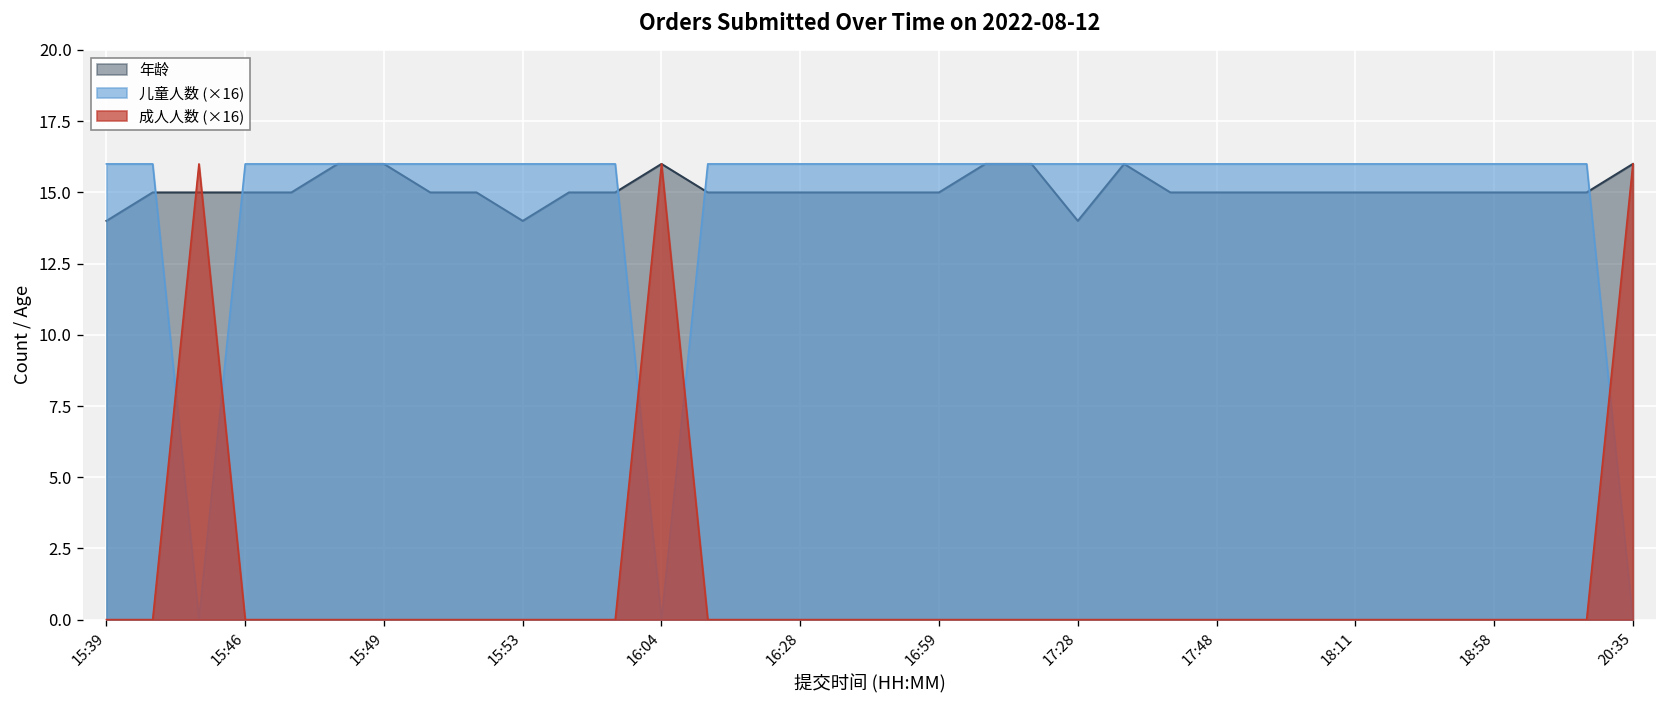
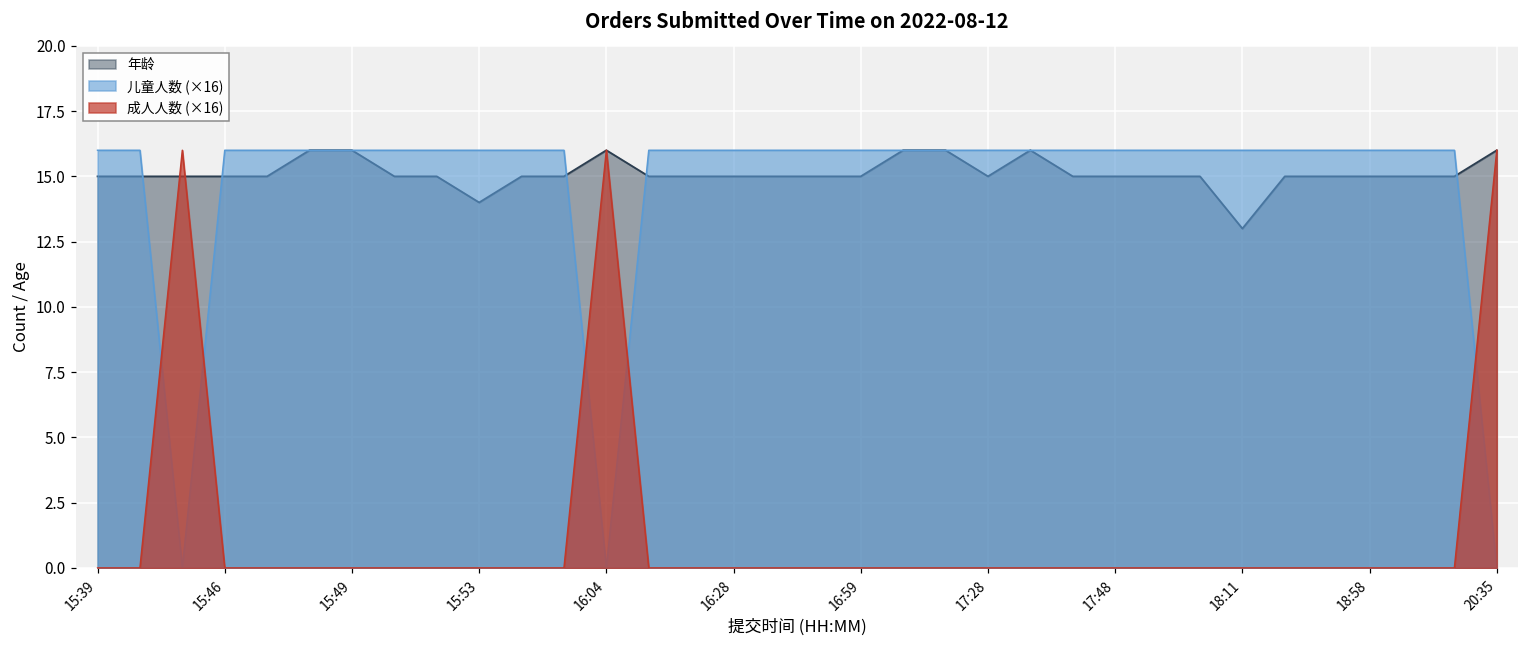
  {
    "年龄": {
-     "15:39": 14,
+     "15:39": 15,
      "16:28": 15,
-     "17:28": 14,
+     "17:28": 15,
      "17:48": 15,
-     "18:11": 15,
+     "18:11": 13,
      "18:58": 15
    },
    "儿童人数 (×16)": {
      "15:39": 16,
      "16:04": 0,
      "16:28": 16,
      "17:28": 16,
      "17:48": 16,
      "18:11": 16,
      "18:58": 16,
      "20:35": 0
    },
    "成人人数 (×16)": {
      "15:39": 0,
      "15:49": 0,
      "16:28": 0,
      "17:28": 0,
      "17:48": 0,
      "18:11": 0,
      "18:58": 0
    }
  }
